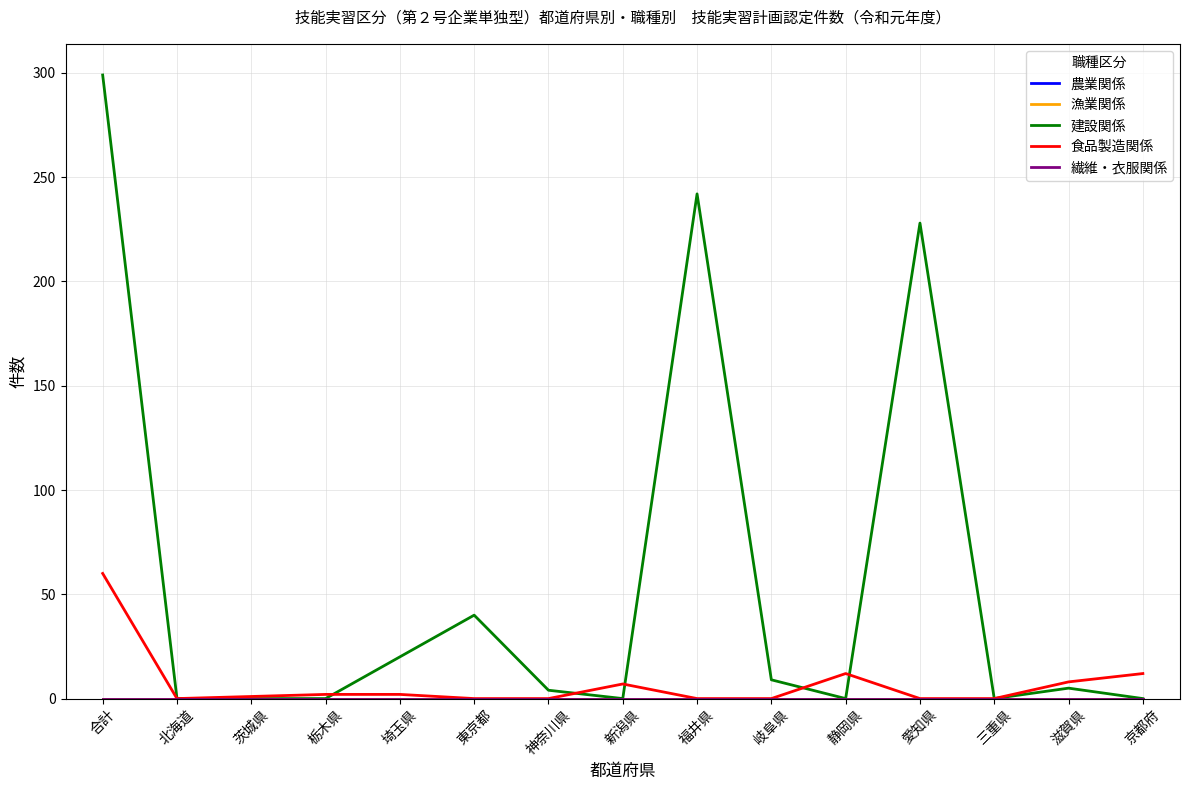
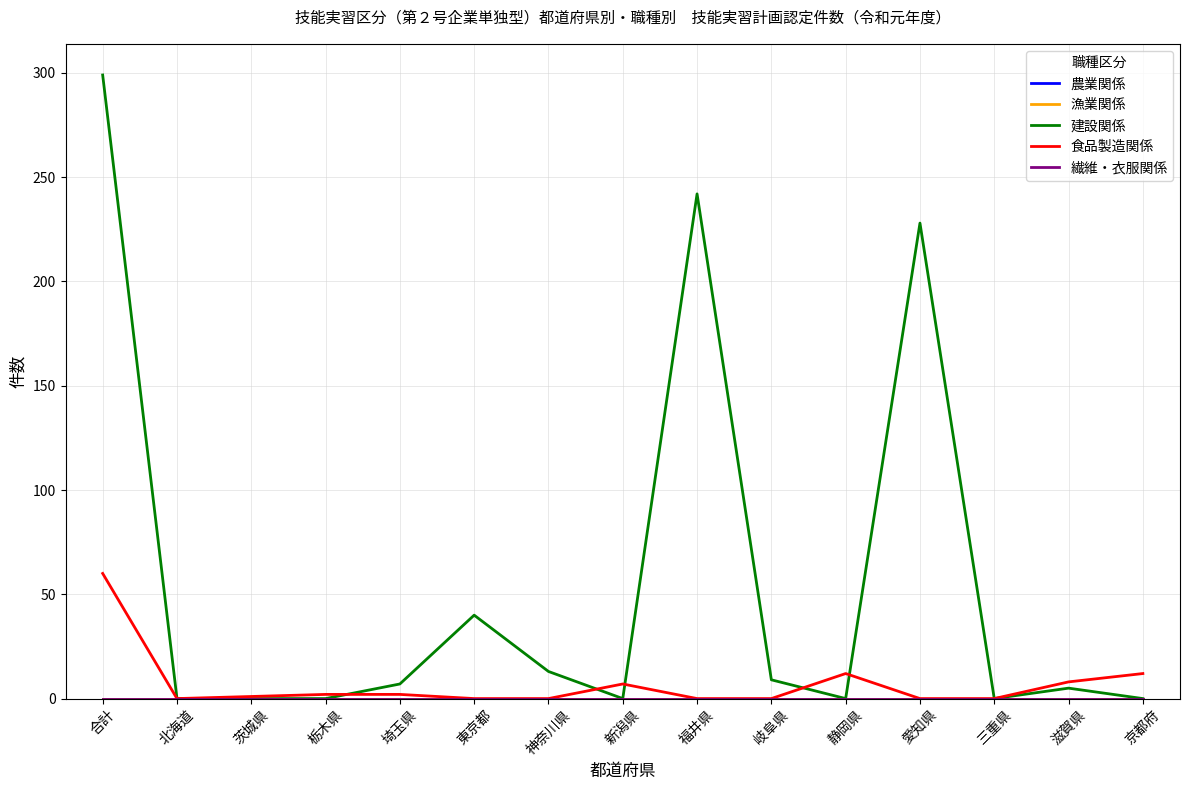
  {
    "繊維・衣服関係": {
      "合計": 0,
      "埼玉県": 0,
      "滋賀県": 0
    },
    "建設関係": {
      "合計": 299,
-     "埼玉県": 20,
+     "埼玉県": 7,
      "東京都": 40,
-     "神奈川県": 4,
+     "神奈川県": 13,
      "福井県": 242,
      "岐阜県": 9,
      "愛知県": 228,
      "滋賀県": 5
    },
    "食品製造関係": {
      "合計": 60,
      "栃木県": 2,
      "埼玉県": 2,
      "新潟県": 7,
      "静岡県": 12,
      "滋賀県": 8,
      "京都府": 12
    }
  }
